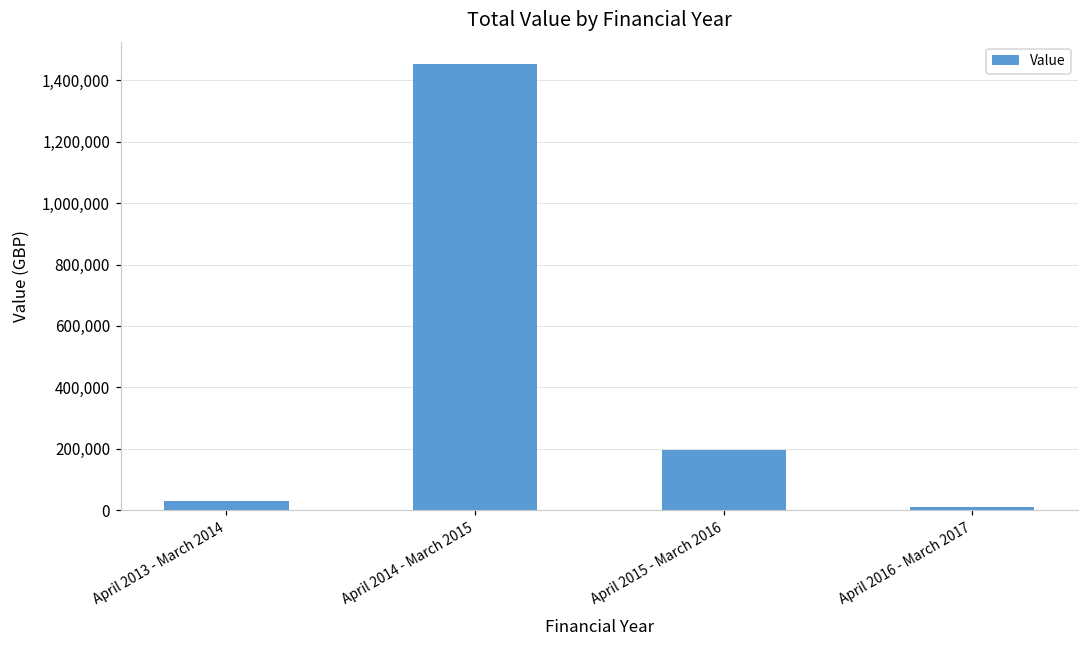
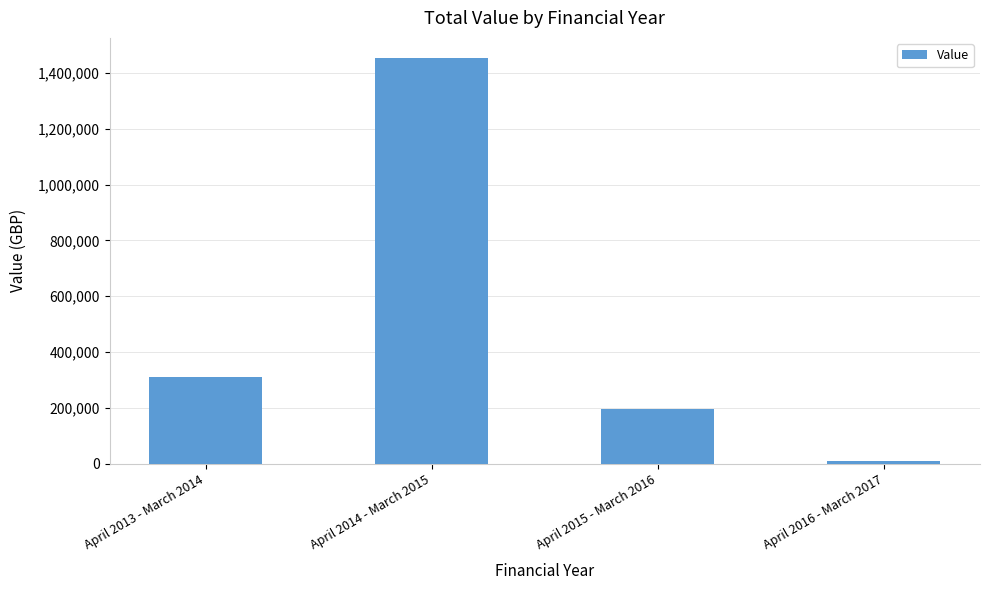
  {
-   "April 2013 - March 2014": "30,000",
+   "April 2013 - March 2014": "310,000",
    "April 2014 - March 2015": "1,450,000",
    "April 2015 - March 2016": "190,000",
    "April 2016 - March 2017": "10,000"
  }
